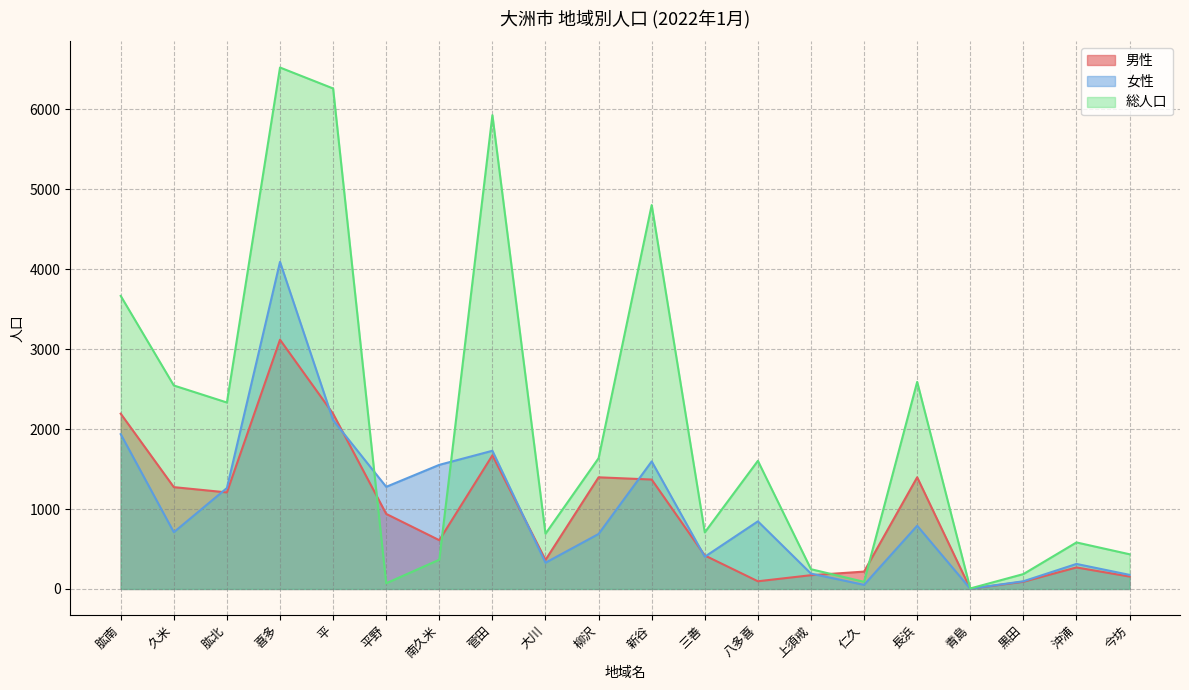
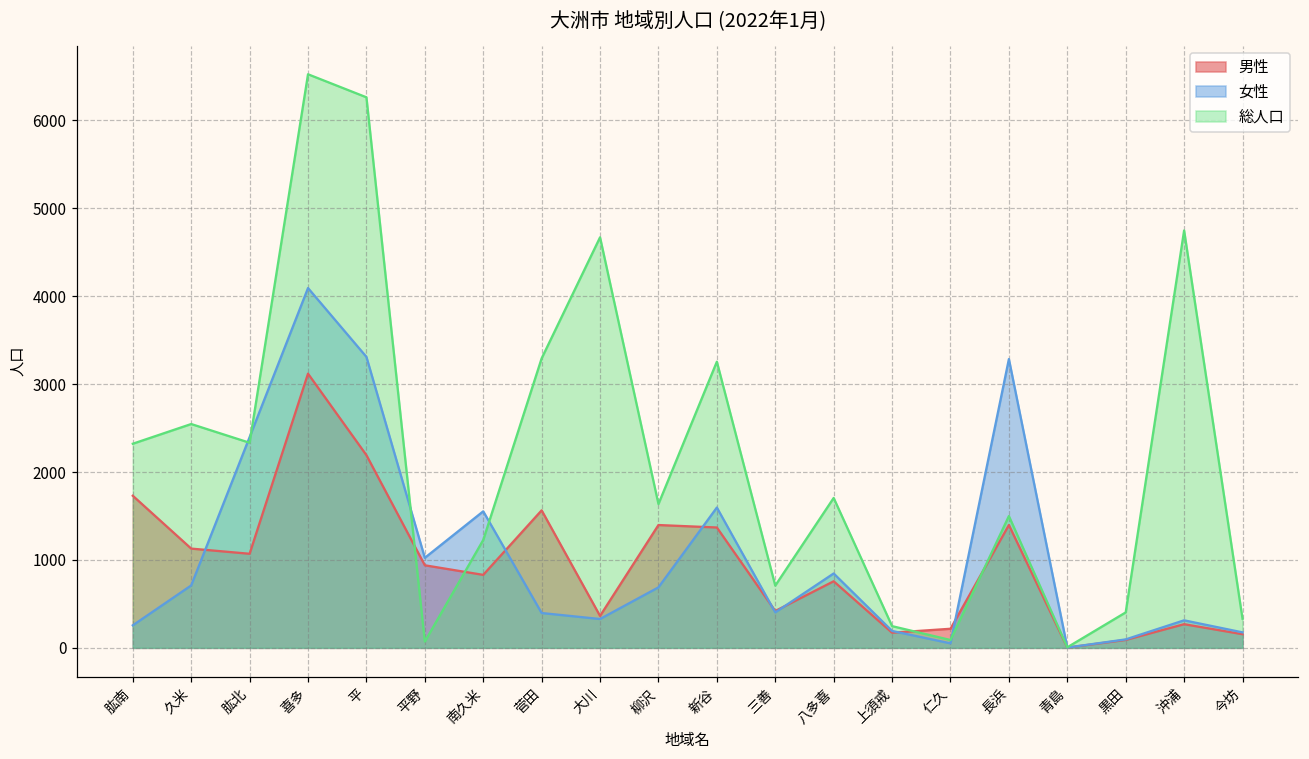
  {
    "男性": {
-     "肱南": 2200,
-     "久米": 1300,
-     "肱北": 1200,
+     "肱南": 1700,
+     "久米": 1100,
+     "肱北": 1100,
      "喜多": 3100,
      "平": 2200,
      "平野": 900,
-     "南久米": 600,
-     "菅田": 1700,
+     "南久米": 800,
+     "菅田": 1600,
      "大川": 400,
      "柳沢": 1400,
      "新谷": 1400,
-     "八多喜": 100,
+     "八多喜": 800,
      "仁久": 200,
      "長浜": 1400,
      "沖浦": 300
    },
    "女性": {
-     "肱南": 1900,
+     "肱南": 300,
      "久米": 700,
-     "肱北": 1300,
+     "肱北": 2400,
      "喜多": 4100,
-     "平": 2100,
-     "平野": 1300,
+     "平": 3300,
+     "平野": 1000,
      "南久米": 1600,
-     "菅田": 1700,
+     "菅田": 400,
      "大川": 300,
      "柳沢": 700,
      "新谷": 1600,
      "八多喜": 800,
      "仁久": 100,
-     "長浜": 800,
+     "長浜": 3300,
      "沖浦": 300
    },
    "総人口": {
-     "肱南": 3700,
+     "肱南": 2300,
      "久米": 2500,
      "肱北": 2300,
      "喜多": 6500,
      "平": 6300,
      "平野": 100,
-     "南久米": 400,
-     "菅田": 5900,
-     "大川": 700,
+     "南久米": 1200,
+     "菅田": 3300,
+     "大川": 4700,
      "柳沢": 1600,
-     "新谷": 4800,
+     "新谷": 3300,
      "三善": 700,
-     "八多喜": 1600,
+     "八多喜": 1700,
      "上須戒": 200,
      "仁久": 100,
-     "長浜": 2600,
-     "黒田": 200,
-     "沖浦": 600,
-     "今坊": 400
+     "長浜": 1500,
+     "黒田": 400,
+     "沖浦": 4700,
+     "今坊": 300
    }
  }
